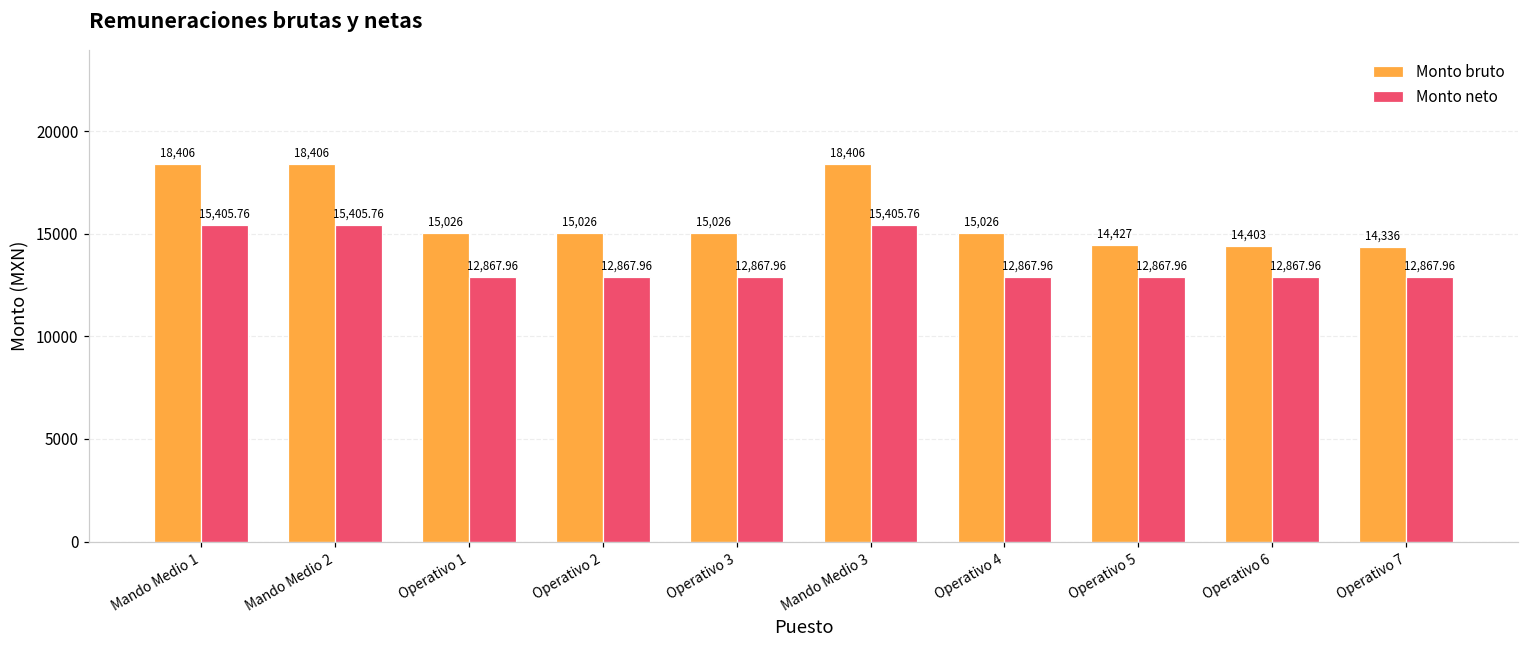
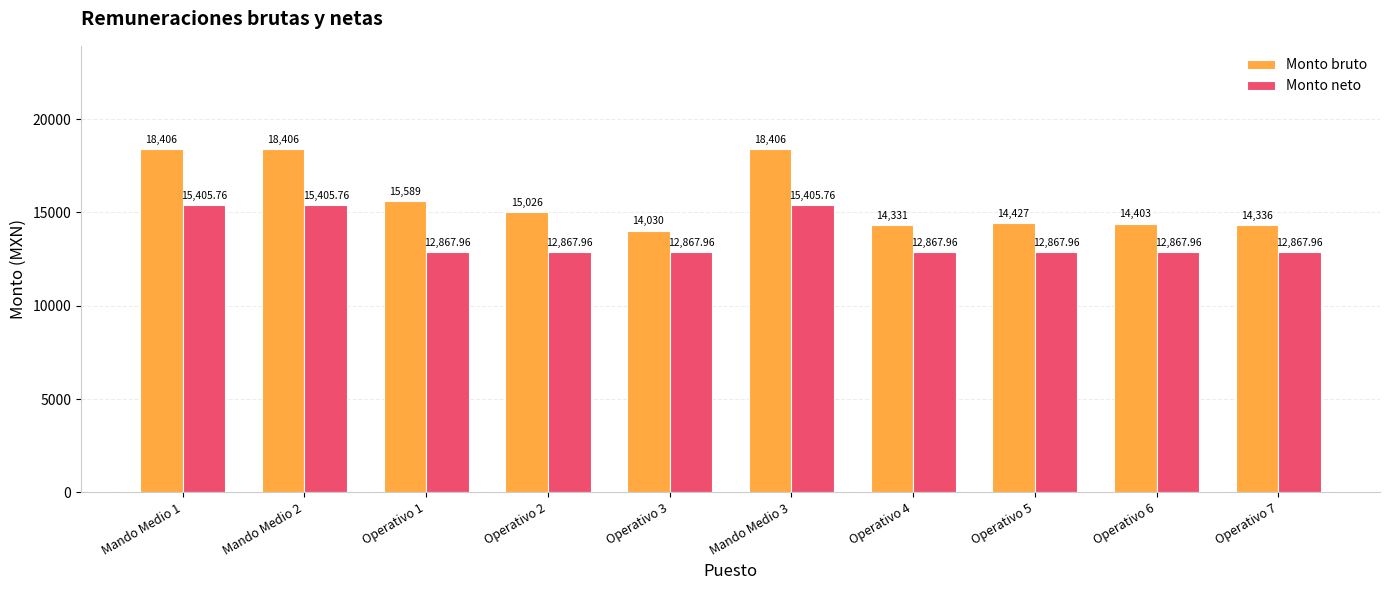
  {
    "Monto bruto": {
      "Mando Medio 1": "18,406",
      "Mando Medio 2": "18,406",
-     "Operativo 1": "15,026",
+     "Operativo 1": "15,589",
      "Operativo 2": "15,026",
-     "Operativo 3": "15,026",
+     "Operativo 3": "14,030",
      "Mando Medio 3": "18,406",
-     "Operativo 4": "15,026",
+     "Operativo 4": "14,331",
      "Operativo 5": "14,427",
      "Operativo 6": "14,403",
      "Operativo 7": "14,336"
    },
    "Monto neto": {
      "Mando Medio 1": "15,405.76",
      "Mando Medio 2": "15,405.76",
      "Operativo 1": "12,867.96",
      "Operativo 2": "12,867.96",
      "Operativo 3": "12,867.96",
      "Mando Medio 3": "15,405.76",
      "Operativo 4": "12,867.96",
      "Operativo 5": "12,867.96",
      "Operativo 6": "12,867.96",
      "Operativo 7": "12,867.96"
    }
  }
